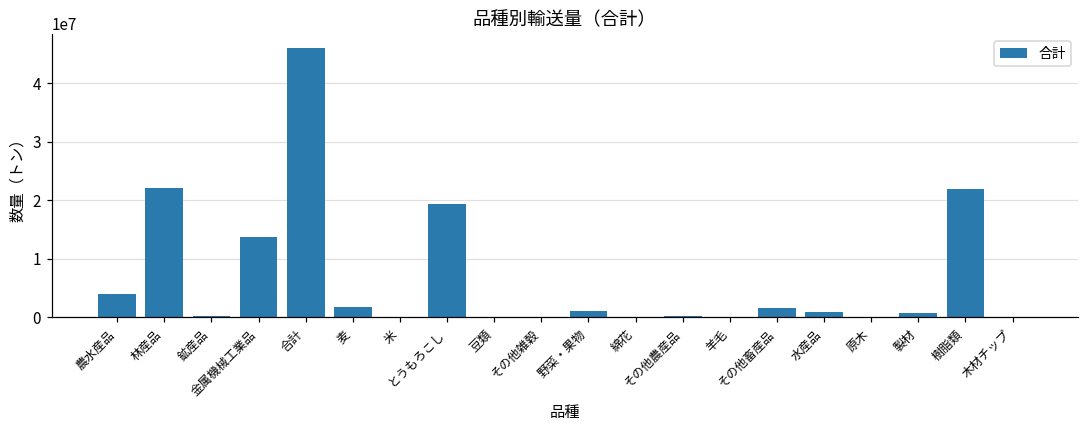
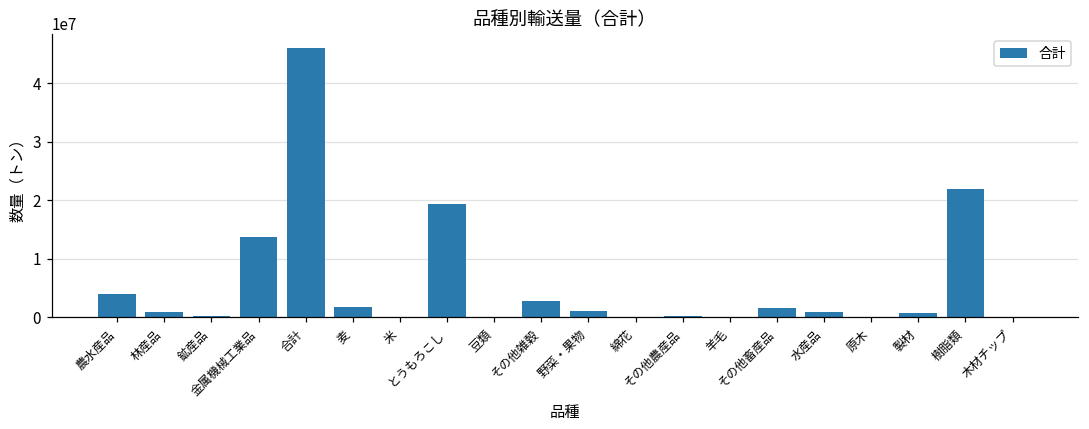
  {
    "農水産品": 4000000,
-   "林産品": 22000000,
+   "林産品": 1000000,
    "金属機械工業品": 14000000,
    "合計": 46000000,
    "麦": 2000000,
    "とうもろこし": 19000000,
-   "その他雑穀": 0,
+   "その他雑穀": 3000000,
    "野菜・果物": 1000000,
    "その他畜産品": 2000000,
    "水産品": 1000000,
    "製材": 1000000,
    "樹脂類": 22000000
  }
